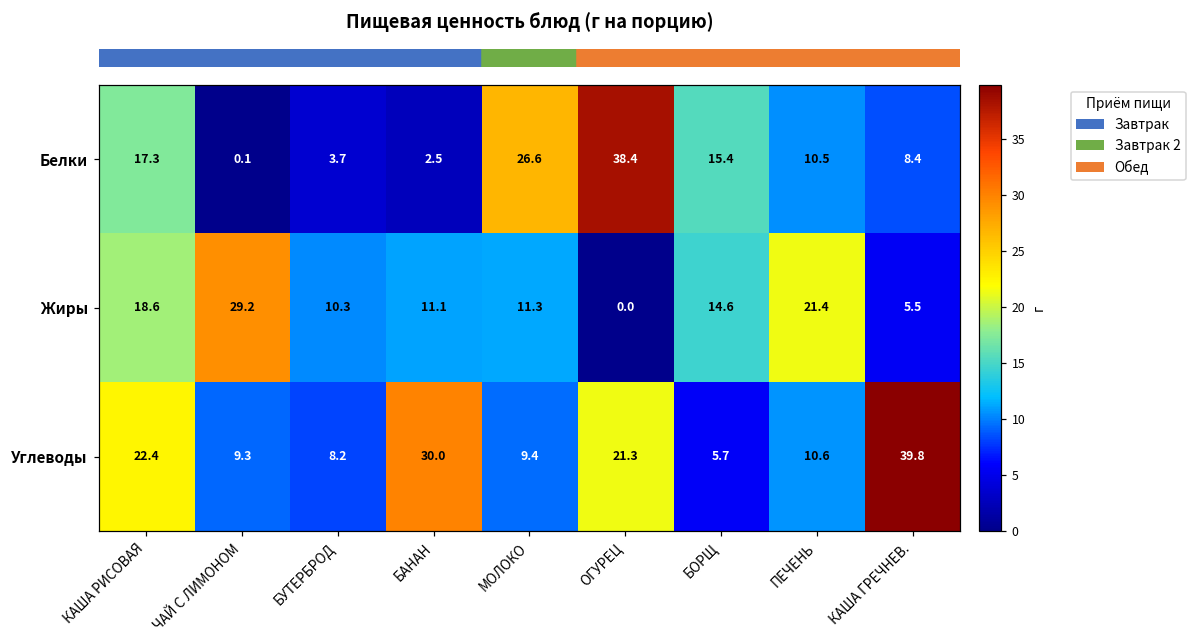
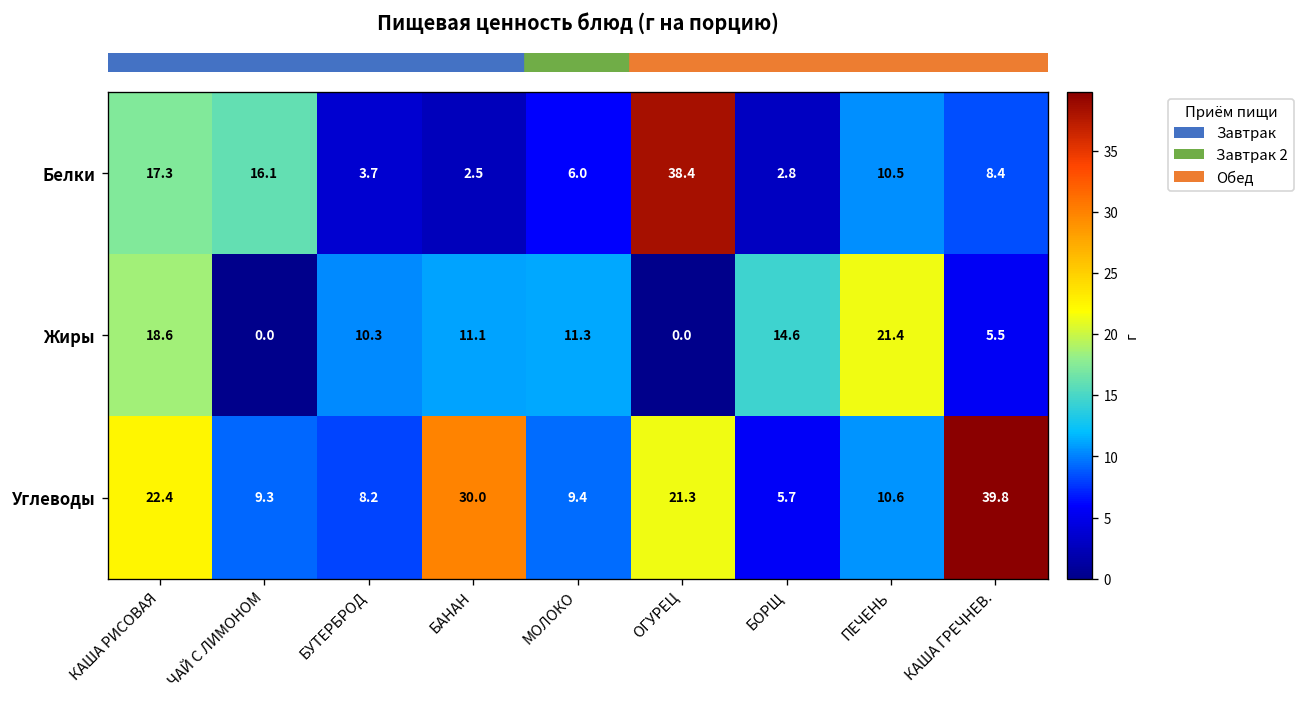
  {
    "Белки": {
      "КАША РИСОВАЯ": 17.3,
-     "ЧАЙ С ЛИМОНОМ": 0.1,
+     "ЧАЙ С ЛИМОНОМ": 16.1,
      "БУТЕРБРОД": 3.7,
      "БАНАН": 2.5,
-     "МОЛОКО": 26.6,
+     "МОЛОКО": 6.0,
      "ОГУРЕЦ": 38.4,
-     "БОРЩ": 15.4,
+     "БОРЩ": 2.8,
      "ПЕЧЕНЬ": 10.5,
      "КАША ГРЕЧНЕВ.": 8.4
    },
    "Жиры": {
      "КАША РИСОВАЯ": 18.6,
-     "ЧАЙ С ЛИМОНОМ": 29.2,
+     "ЧАЙ С ЛИМОНОМ": 0.0,
      "БУТЕРБРОД": 10.3,
      "БАНАН": 11.1,
      "МОЛОКО": 11.3,
      "ОГУРЕЦ": 0.0,
      "БОРЩ": 14.6,
      "ПЕЧЕНЬ": 21.4,
      "КАША ГРЕЧНЕВ.": 5.5
    },
    "Углеводы": {
      "КАША РИСОВАЯ": 22.4,
      "ЧАЙ С ЛИМОНОМ": 9.3,
      "БУТЕРБРОД": 8.2,
      "БАНАН": 30.0,
      "МОЛОКО": 9.4,
      "ОГУРЕЦ": 21.3,
      "БОРЩ": 5.7,
      "ПЕЧЕНЬ": 10.6,
      "КАША ГРЕЧНЕВ.": 39.8
    }
  }
